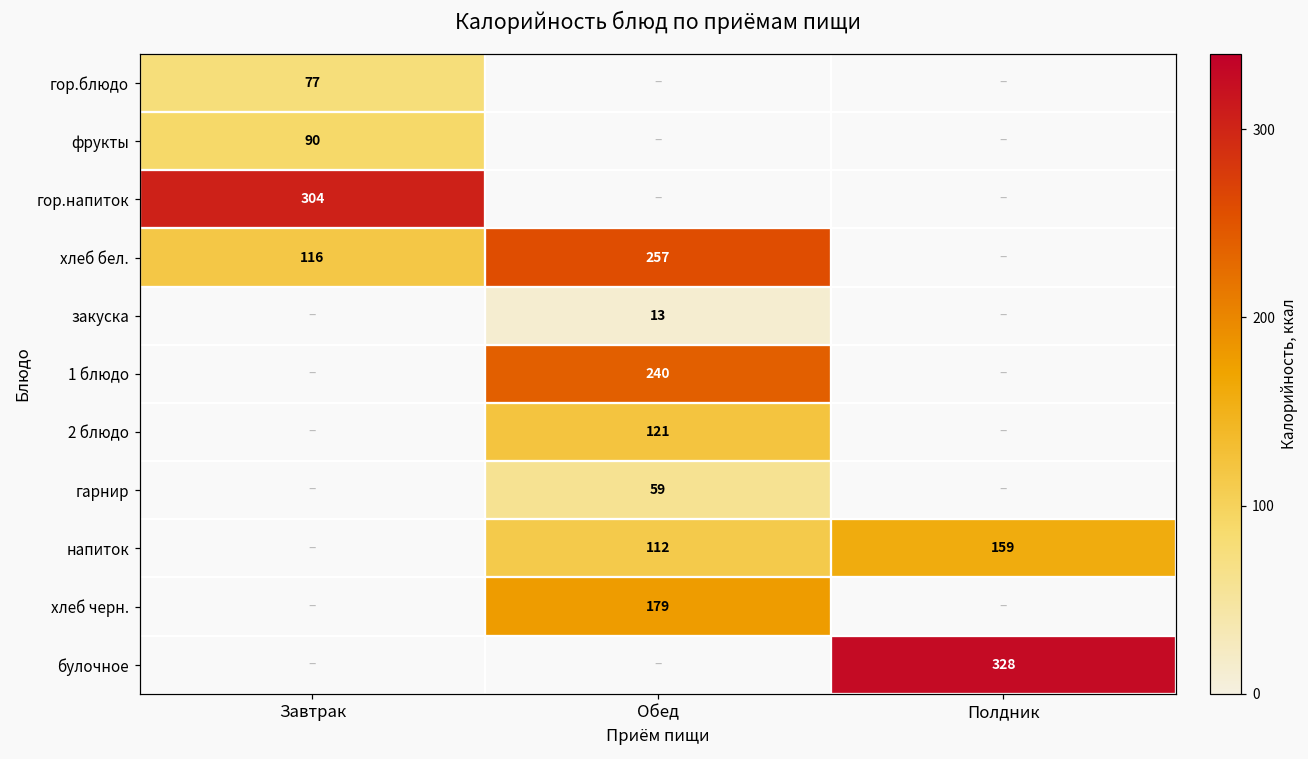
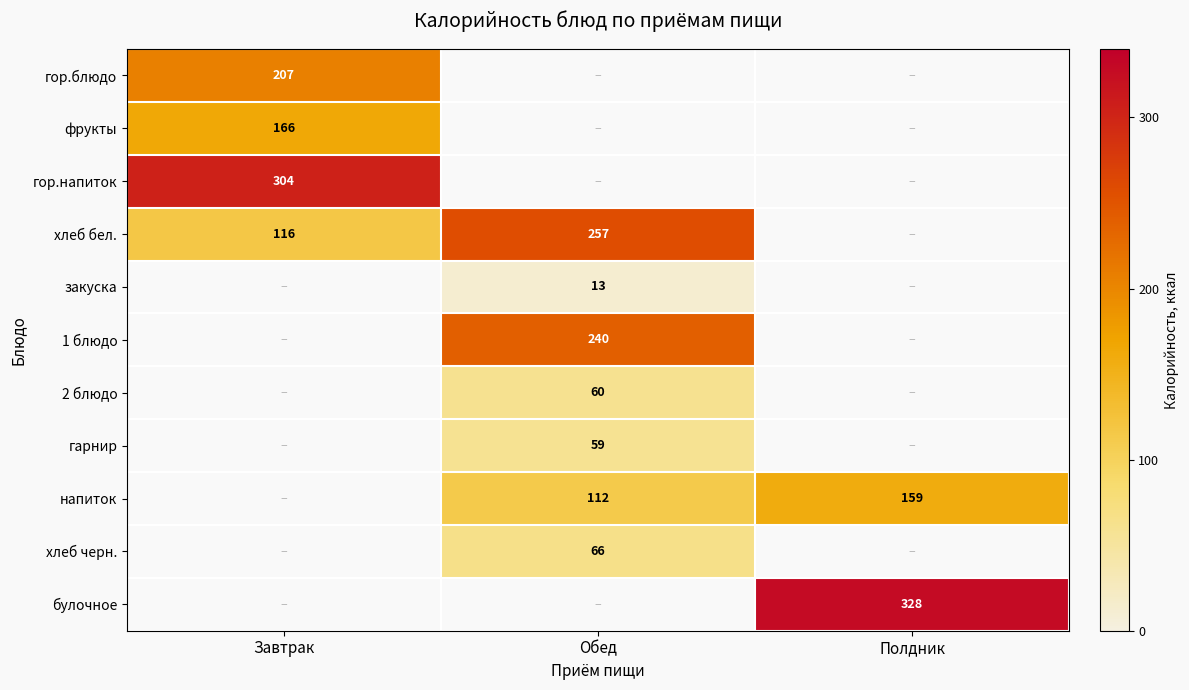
  {
    "гор.блюдо": {
-     "Завтрак": 77
+     "Завтрак": 207
    },
    "фрукты": {
-     "Завтрак": 90
+     "Завтрак": 166
    },
    "гор.напиток": {
      "Завтрак": 304
    },
    "хлеб бел.": {
      "Завтрак": 116,
      "Обед": 257
    },
    "закуска": {
      "Обед": 13
    },
    "1 блюдо": {
      "Обед": 240
    },
    "2 блюдо": {
-     "Обед": 121
+     "Обед": 60
    },
    "гарнир": {
      "Обед": 59
    },
    "напиток": {
      "Обед": 112,
      "Полдник": 159
    },
    "хлеб черн.": {
-     "Обед": 179
+     "Обед": 66
    },
    "булочное": {
      "Полдник": 328
    }
  }
